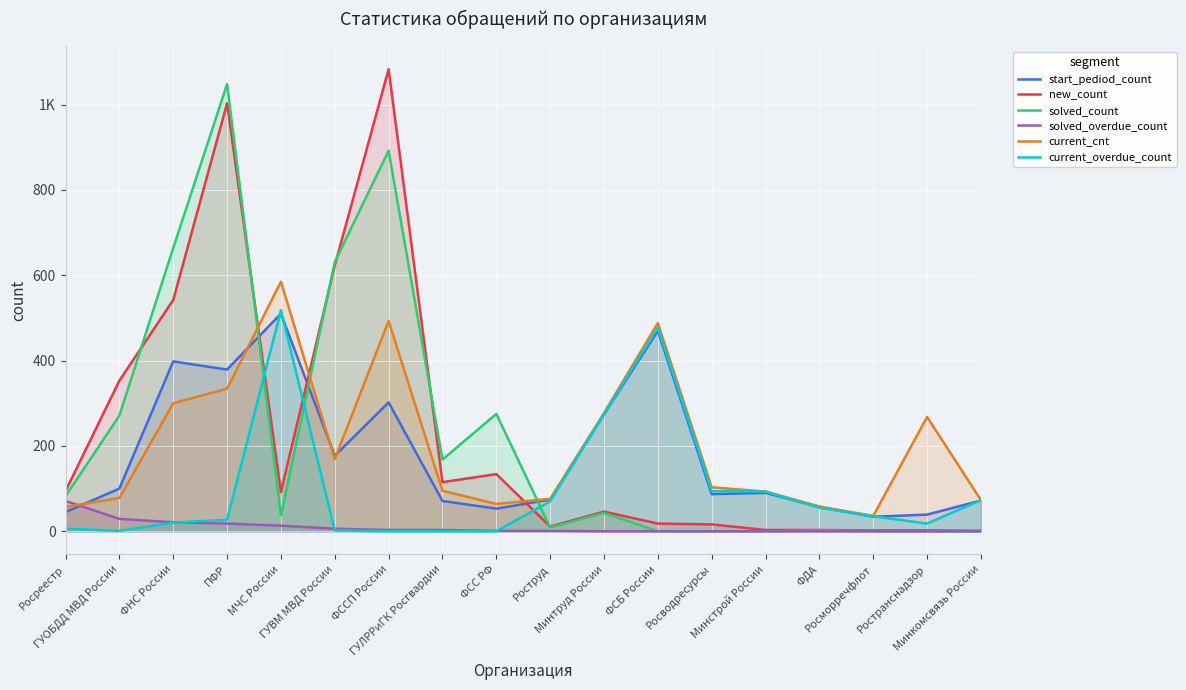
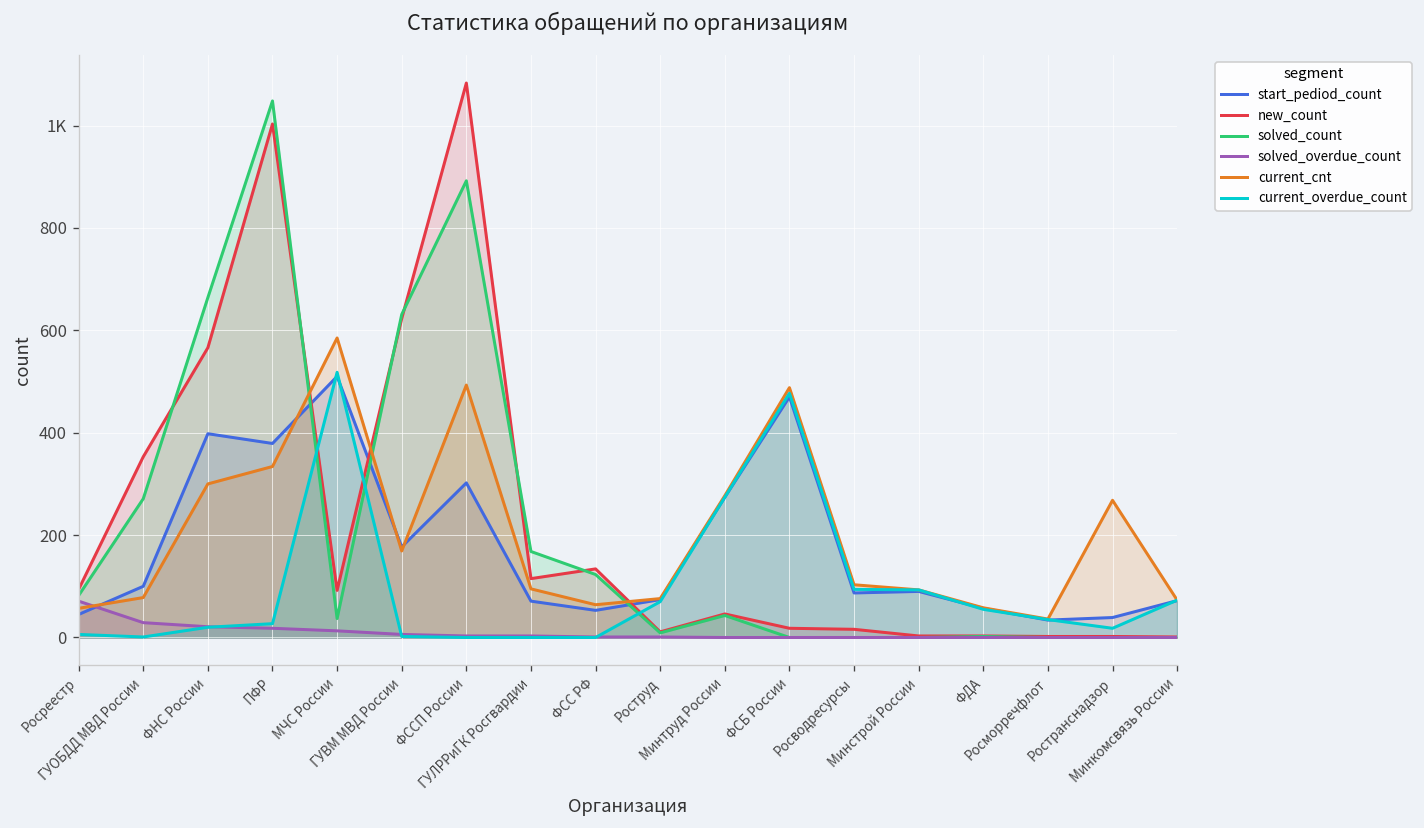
  {
    "start_pediod_count": {
      "Росреестр": 50,
      "ГУОБДД МВД России": 100,
      "ФНС России": 400,
      "ПФР": 380,
      "МЧС России": 510,
      "ГУВМ МВД России": 180,
      "ФССП России": 300,
      "ГУЛРРиГК Росгвардии": 70,
      "ФСС РФ": 50,
      "ФСБ России": 470,
      "Росводресурсы": 90,
      "Ространснадзор": 40
    },
    "new_count": {
      "Росреестр": 90,
      "ГУОБДД МВД России": 350,
-     "ФНС России": 540,
+     "ФНС России": 570,
      "ПФР": 1000,
      "МЧС России": 90,
      "ГУВМ МВД России": 620,
      "ФССП России": 1080,
      "ГУЛРРиГК Росгвардии": 120,
      "ФСС РФ": 130,
      "ФСБ России": 20,
      "Росводресурсы": 20
    },
    "solved_count": {
      "Росреестр": 80,
      "ГУОБДД МВД России": 270,
      "ФНС России": 660,
      "ПФР": 1050,
      "МЧС России": 40,
      "ГУВМ МВД России": 630,
      "ФССП России": 890,
      "ГУЛРРиГК Росгвардии": 170,
-     "ФСС РФ": 280
+     "ФСС РФ": 120
    },
    "solved_overdue_count": {
      "Росреестр": 70,
      "ГУОБДД МВД России": 30,
      "ПФР": 20,
      "МЧС России": 10,
      "Роструд": 0,
      "Минтруд России": 0
    },
    "current_cnt": {
      "Росреестр": 60,
      "ГУОБДД МВД России": 80,
      "ФНС России": 300,
      "ПФР": 330,
      "МЧС России": 590,
      "ГУВМ МВД России": 170,
      "ФССП России": 490,
      "ГУЛРРиГК Росгвардии": 100,
      "ФСС РФ": 60,
      "ФСБ России": 490,
      "Росводресурсы": 100,
      "Ространснадзор": 270
    },
    "current_overdue_count": {
      "Росреестр": 10,
      "ГУОБДД МВД России": 0,
      "ПФР": 30,
      "МЧС России": 520,
      "ФСБ России": 480,
      "Росводресурсы": 90,
      "Ространснадзор": 20
    }
  }
